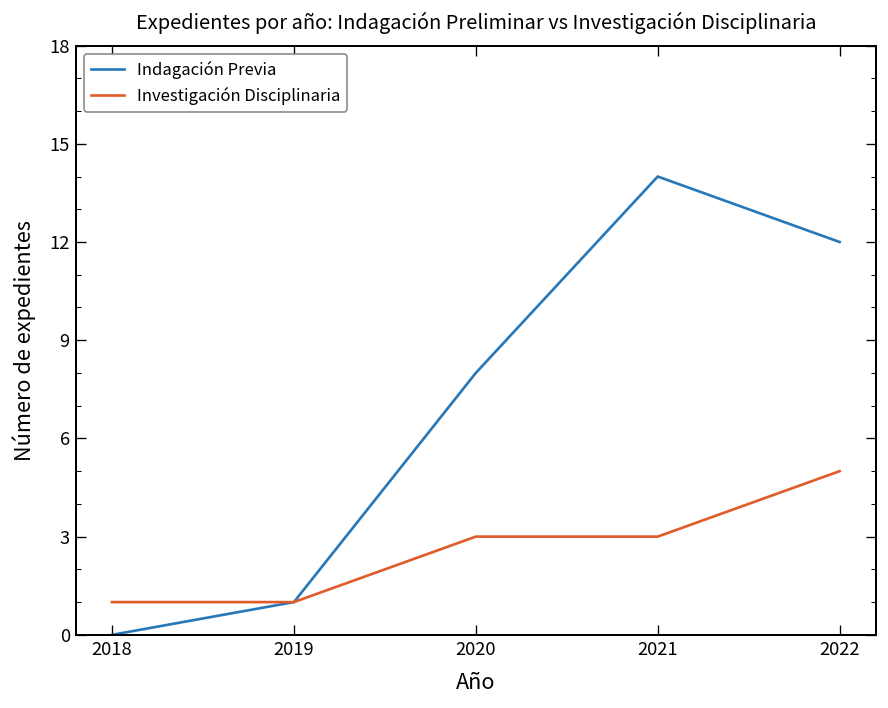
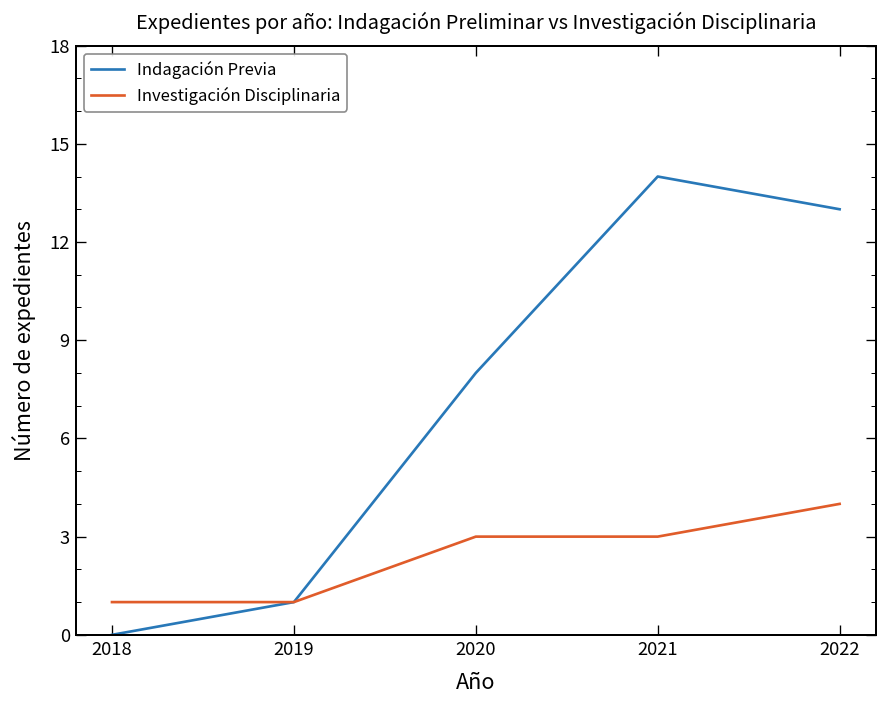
  {
    "Indagación Previa": {
      "2018": 0,
      "2020": 8,
      "2021": 14,
-     "2022": 12
+     "2022": 13
    },
    "Investigación Disciplinaria": {
      "2018": 1,
      "2020": 3,
      "2021": 3,
-     "2022": 5
+     "2022": 4
    }
  }
